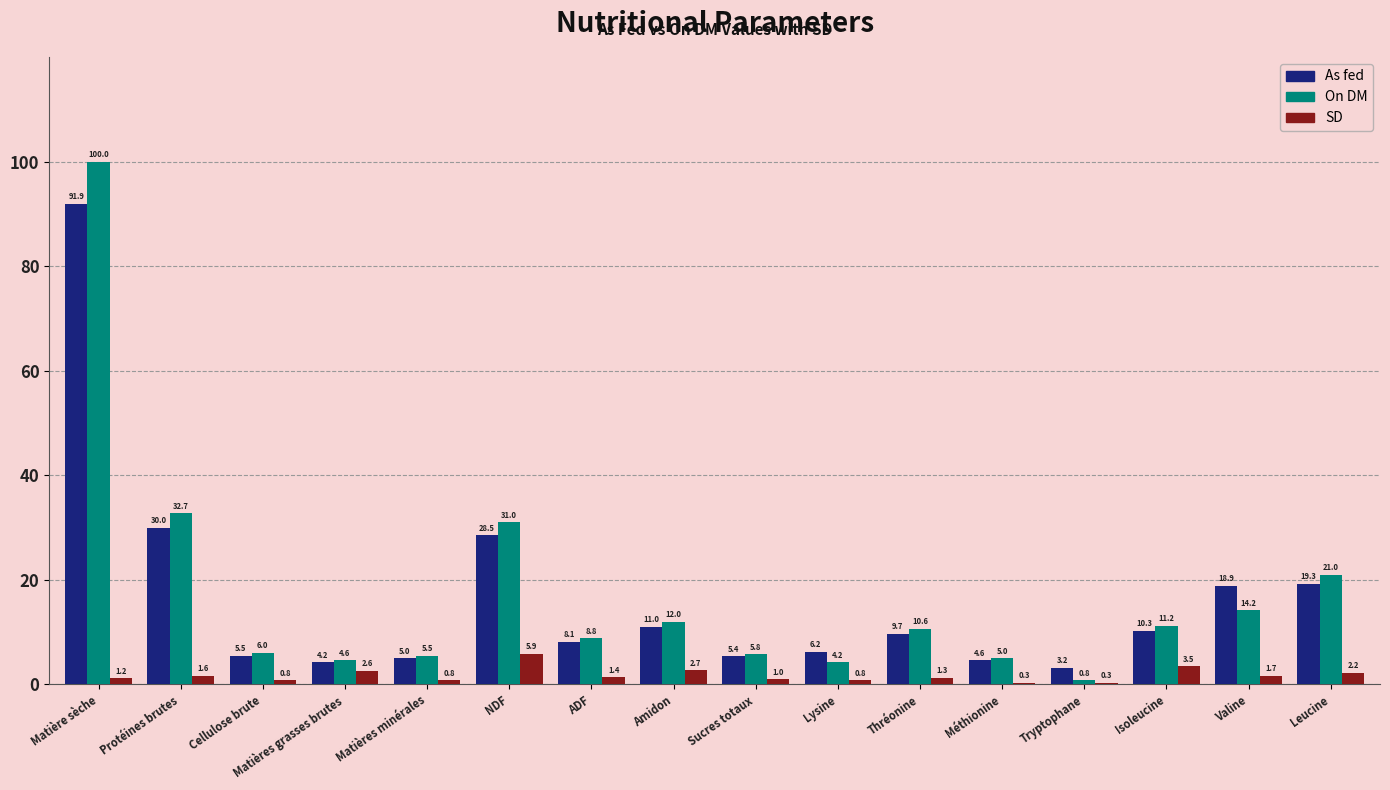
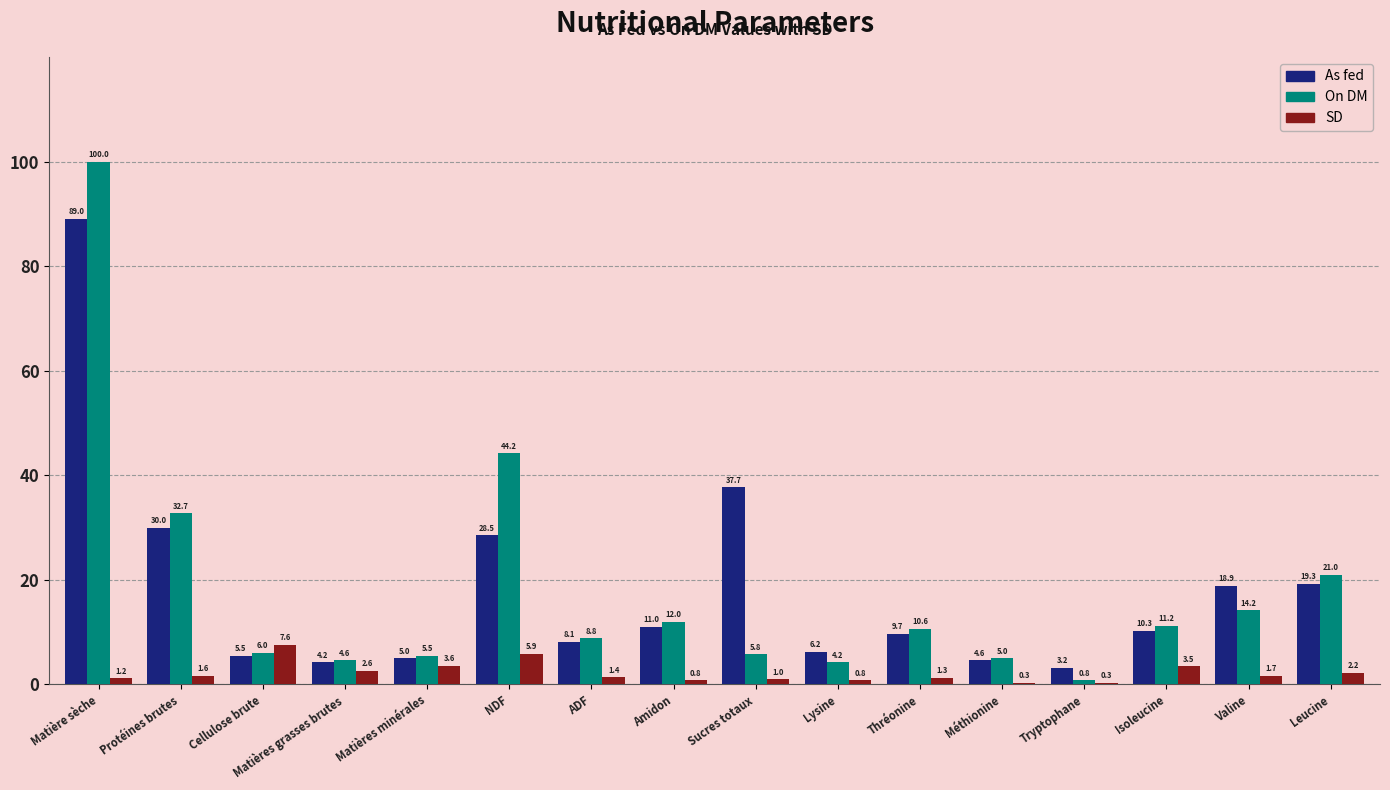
  {
    "As fed": {
-     "Matière sèche": 91.9,
+     "Matière sèche": 89.0,
      "Protéines brutes": 30.0,
      "Cellulose brute": 5.5,
      "Matières grasses brutes": 4.2,
      "Matières minérales": 5.0,
      "NDF": 28.5,
      "ADF": 8.1,
      "Amidon": 11.0,
-     "Sucres totaux": 5.4,
+     "Sucres totaux": 37.7,
      "Lysine": 6.2,
      "Thréonine": 9.7,
      "Méthionine": 4.6,
      "Tryptophane": 3.2,
      "Isoleucine": 10.3,
      "Valine": 18.9,
      "Leucine": 19.3
    },
    "On DM": {
      "Matière sèche": 100.0,
      "Protéines brutes": 32.7,
      "Cellulose brute": 6.0,
      "Matières grasses brutes": 4.6,
      "Matières minérales": 5.5,
-     "NDF": 31.0,
+     "NDF": 44.2,
      "ADF": 8.8,
      "Amidon": 12.0,
      "Sucres totaux": 5.8,
      "Lysine": 4.2,
      "Thréonine": 10.6,
      "Méthionine": 5.0,
      "Tryptophane": 0.8,
      "Isoleucine": 11.2,
      "Valine": 14.2,
      "Leucine": 21.0
    },
    "SD": {
      "Matière sèche": 1.2,
      "Protéines brutes": 1.6,
-     "Cellulose brute": 0.8,
+     "Cellulose brute": 7.6,
      "Matières grasses brutes": 2.6,
-     "Matières minérales": 0.8,
+     "Matières minérales": 3.6,
      "NDF": 5.9,
      "ADF": 1.4,
-     "Amidon": 2.7,
+     "Amidon": 0.8,
      "Sucres totaux": 1.0,
      "Lysine": 0.8,
      "Thréonine": 1.3,
      "Méthionine": 0.3,
      "Tryptophane": 0.3,
      "Isoleucine": 3.5,
      "Valine": 1.7,
      "Leucine": 2.2
    }
  }
